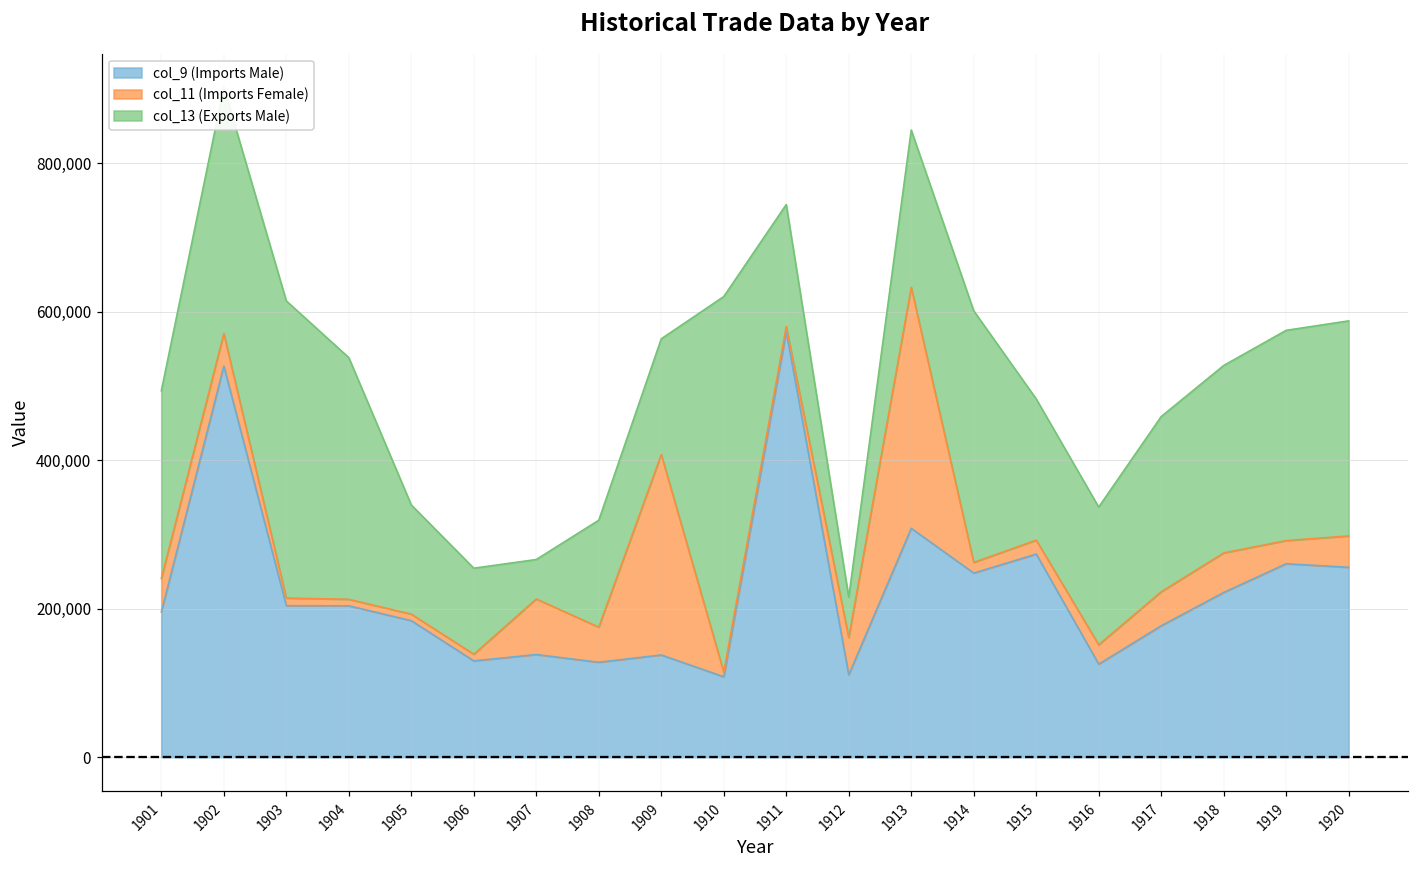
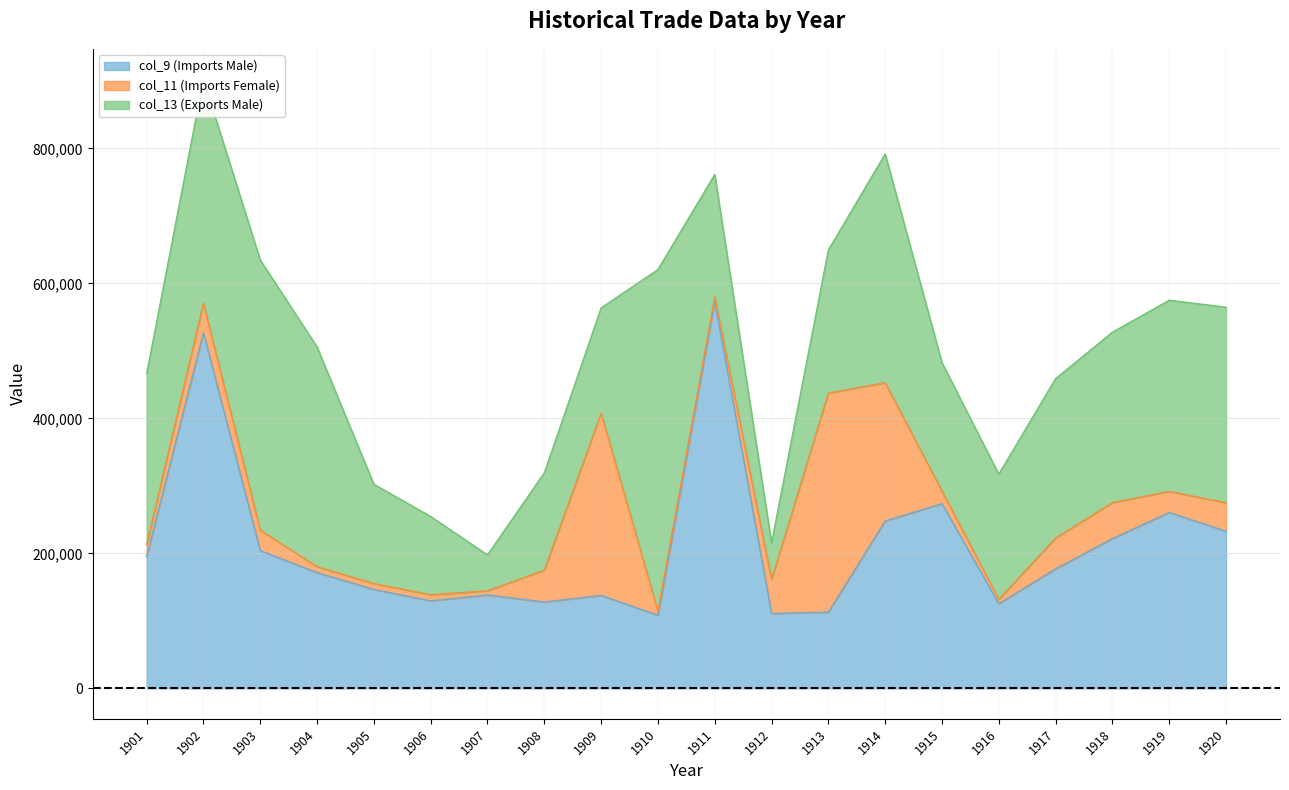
  {
    "col_9 (Imports Male)": {
      "1901": "200,000",
      "1902": "530,000",
      "1903": "200,000",
-     "1904": "200,000",
-     "1905": "180,000",
+     "1904": "170,000",
+     "1905": "150,000",
      "1906": "130,000",
      "1907": "140,000",
      "1908": "130,000",
      "1909": "140,000",
      "1910": "110,000",
      "1911": "570,000",
      "1912": "110,000",
-     "1913": "310,000",
+     "1913": "110,000",
      "1914": "250,000",
      "1915": "270,000",
      "1916": "130,000",
      "1917": "180,000",
      "1918": "220,000",
      "1919": "260,000",
-     "1920": "260,000"
+     "1920": "230,000"
    },
    "col_11 (Imports Female)": {
-     "1901": "50,000",
+     "1901": "20,000",
      "1902": "40,000",
-     "1903": "10,000",
+     "1903": "30,000",
      "1904": "10,000",
      "1905": "10,000",
      "1906": "10,000",
-     "1907": "70,000",
+     "1907": "10,000",
      "1908": "50,000",
      "1909": "270,000",
      "1910": "10,000",
      "1911": "10,000",
      "1912": "50,000",
      "1913": "320,000",
-     "1914": "10,000",
+     "1914": "200,000",
      "1915": "20,000",
-     "1916": "30,000",
+     "1916": "10,000",
      "1917": "50,000",
      "1918": "50,000",
      "1919": "30,000",
      "1920": "40,000"
    },
    "col_13 (Exports Male)": {
      "1901": "250,000",
      "1903": "400,000",
      "1904": "330,000",
      "1905": "150,000",
      "1906": "120,000",
      "1907": "50,000",
      "1908": "140,000",
      "1909": "160,000",
      "1910": "510,000",
-     "1911": "160,000",
+     "1911": "180,000",
      "1912": "50,000",
      "1913": "210,000",
      "1914": "340,000",
      "1915": "190,000",
      "1916": "190,000",
      "1917": "240,000",
      "1918": "250,000",
      "1919": "280,000",
      "1920": "290,000"
    }
  }
